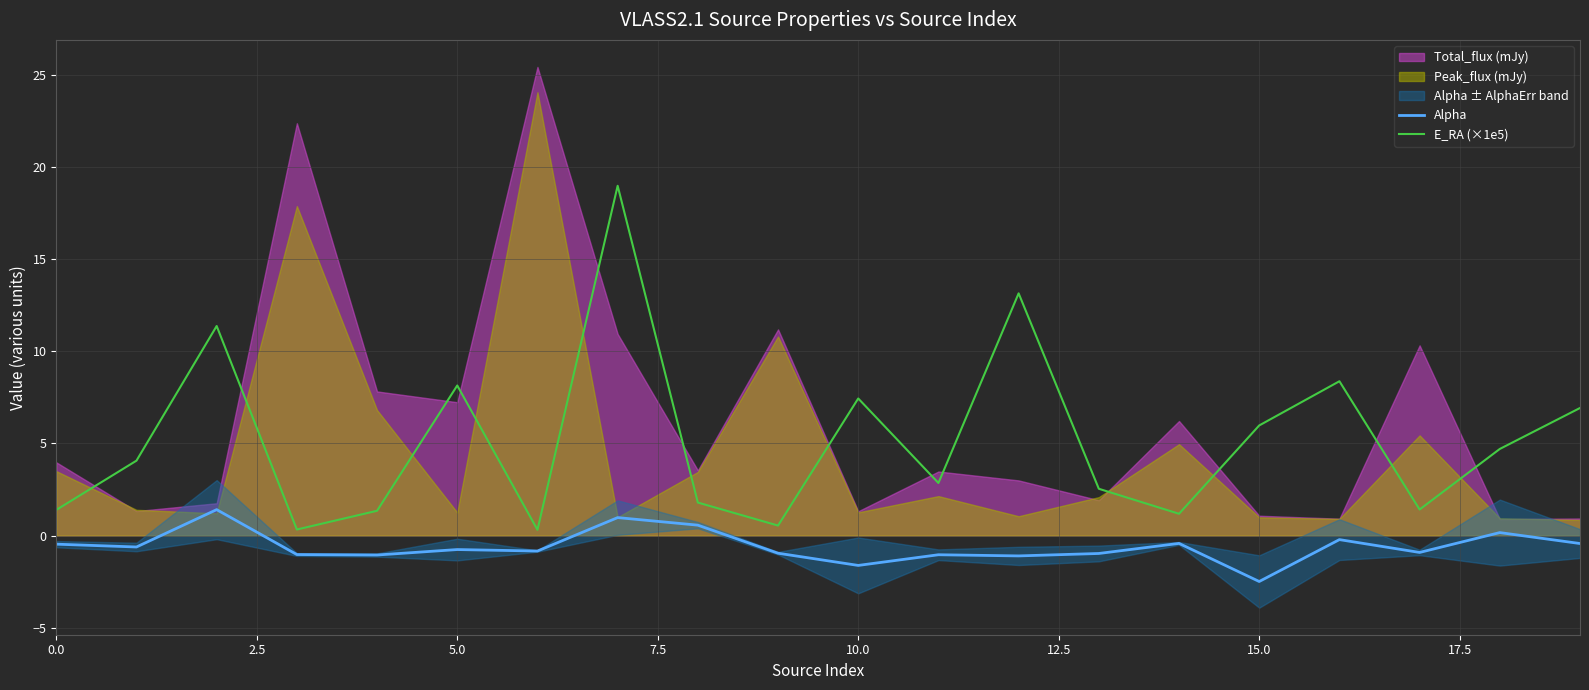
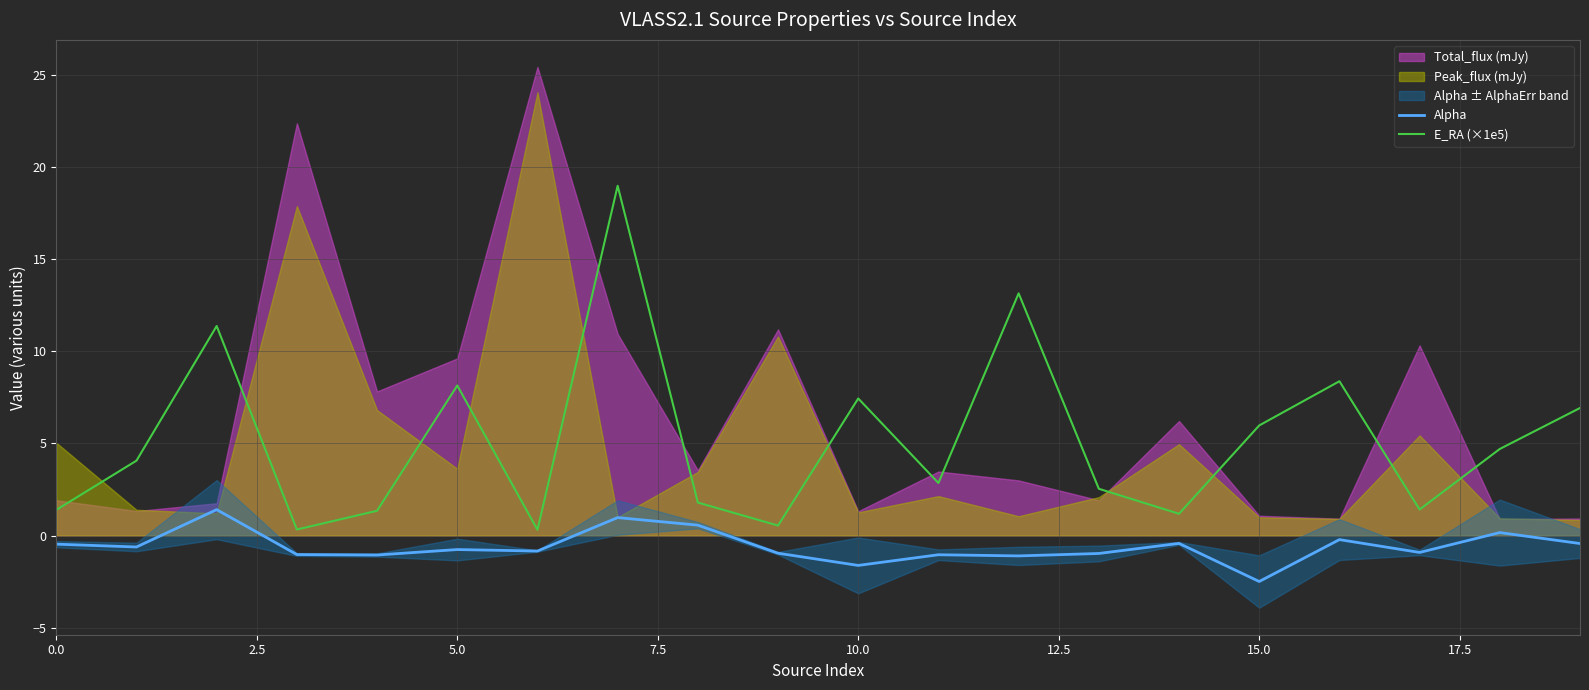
  {
    "Total_flux (mJy)": {
-     "0.0": 4.0,
-     "5.0": 7.2
+     "0.0": 1.9,
+     "5.0": 9.6
    },
    "Alpha": {
      "0.0": -0.5,
      "5.0": -0.8,
      "10.0": -1.6,
      "15.0": -2.5
    },
    "Peak_flux (mJy)": {
-     "0.0": 3.5,
-     "5.0": 1.3
+     "0.0": 5.0,
+     "5.0": 3.6
    },
    "E_RA (×1e5)": {
      "0.0": 1.4,
      "5.0": 8.1,
      "10.0": 7.4,
      "15.0": 6.0
    }
  }
